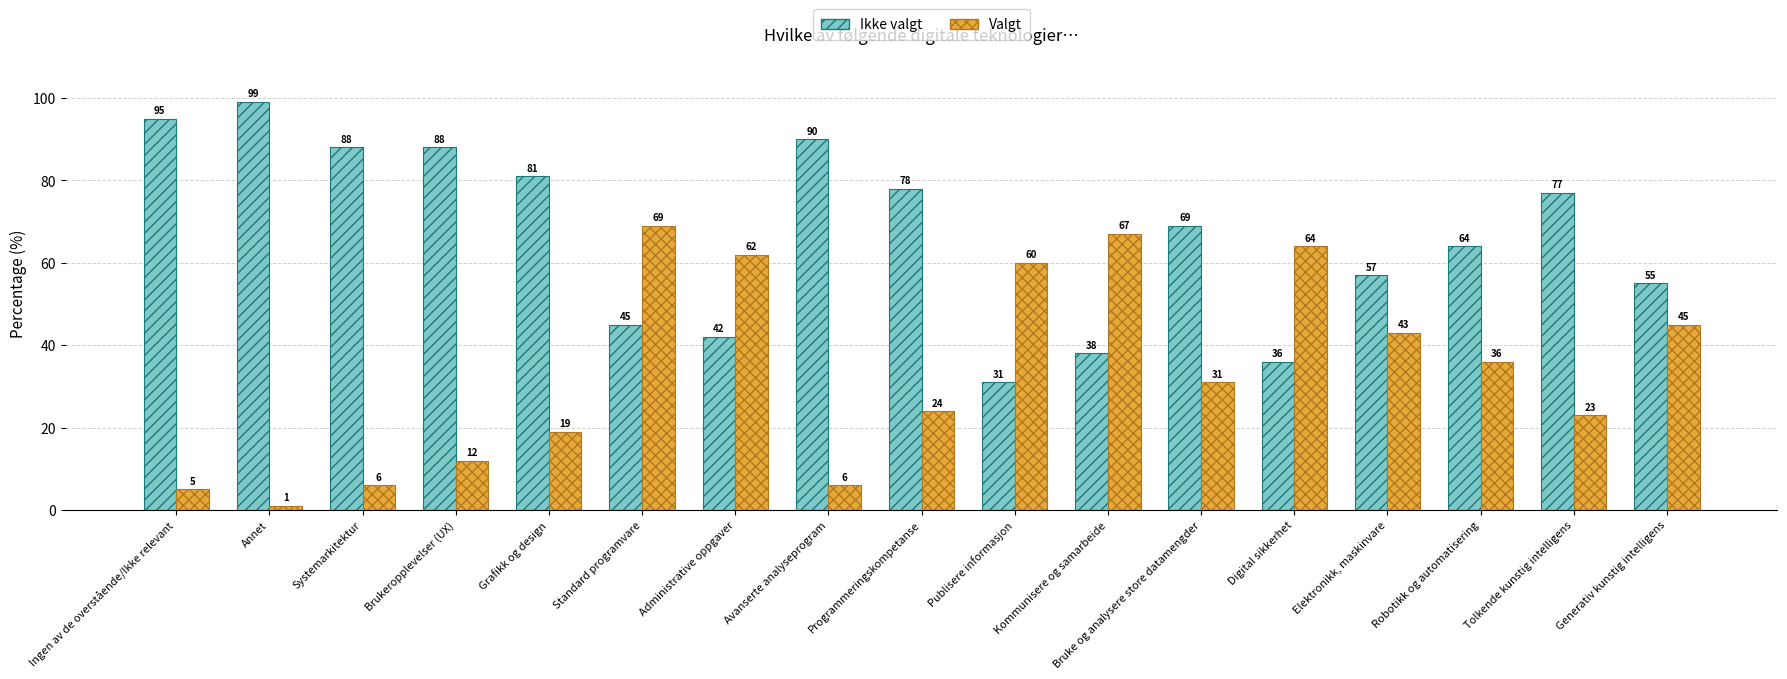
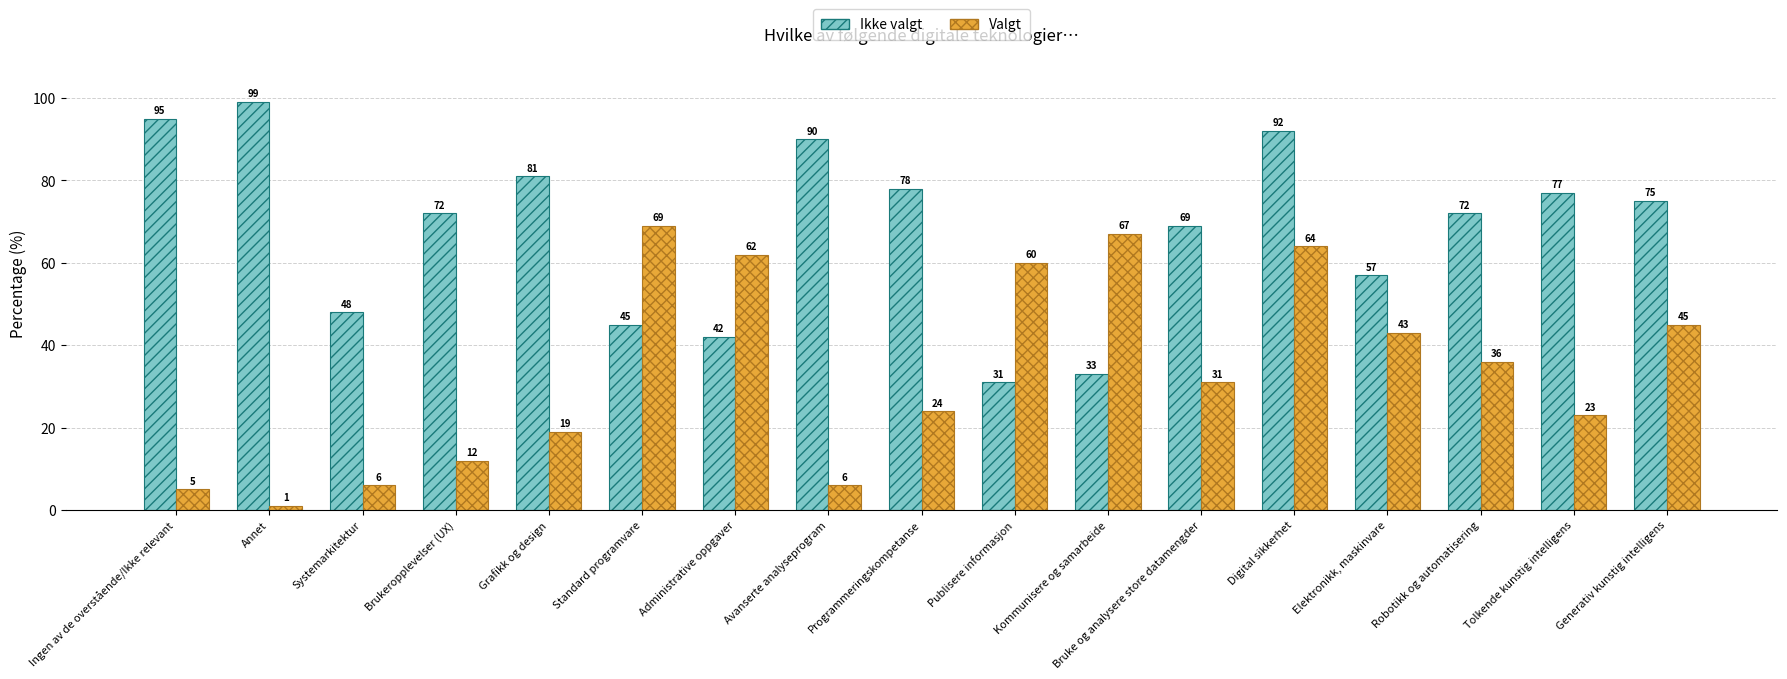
  {
    "Ikke valgt": {
      "Ingen av de overstående/Ikke relevant": 95,
      "Annet": 99,
-     "Systemarkitektur": 88,
-     "Brukeropplevelser (UX)": 88,
+     "Systemarkitektur": 48,
+     "Brukeropplevelser (UX)": 72,
      "Grafikk og design": 81,
      "Standard programvare": 45,
      "Administrative oppgaver": 42,
      "Avanserte analyseprogram": 90,
      "Programmeringskompetanse": 78,
      "Publisere informasjon": 31,
-     "Kommunisere og samarbeide": 38,
+     "Kommunisere og samarbeide": 33,
      "Bruke og analysere store datamengder": 69,
-     "Digital sikkerhet": 36,
+     "Digital sikkerhet": 92,
      "Elektronikk, maskinvare": 57,
-     "Robotikk og automatisering": 64,
+     "Robotikk og automatisering": 72,
      "Tolkende kunstig intelligens": 77,
-     "Generativ kunstig intelligens": 55
+     "Generativ kunstig intelligens": 75
    },
    "Valgt": {
      "Ingen av de overstående/Ikke relevant": 5,
      "Annet": 1,
      "Systemarkitektur": 6,
      "Brukeropplevelser (UX)": 12,
      "Grafikk og design": 19,
      "Standard programvare": 69,
      "Administrative oppgaver": 62,
      "Avanserte analyseprogram": 6,
      "Programmeringskompetanse": 24,
      "Publisere informasjon": 60,
      "Kommunisere og samarbeide": 67,
      "Bruke og analysere store datamengder": 31,
      "Digital sikkerhet": 64,
      "Elektronikk, maskinvare": 43,
      "Robotikk og automatisering": 36,
      "Tolkende kunstig intelligens": 23,
      "Generativ kunstig intelligens": 45
    }
  }
